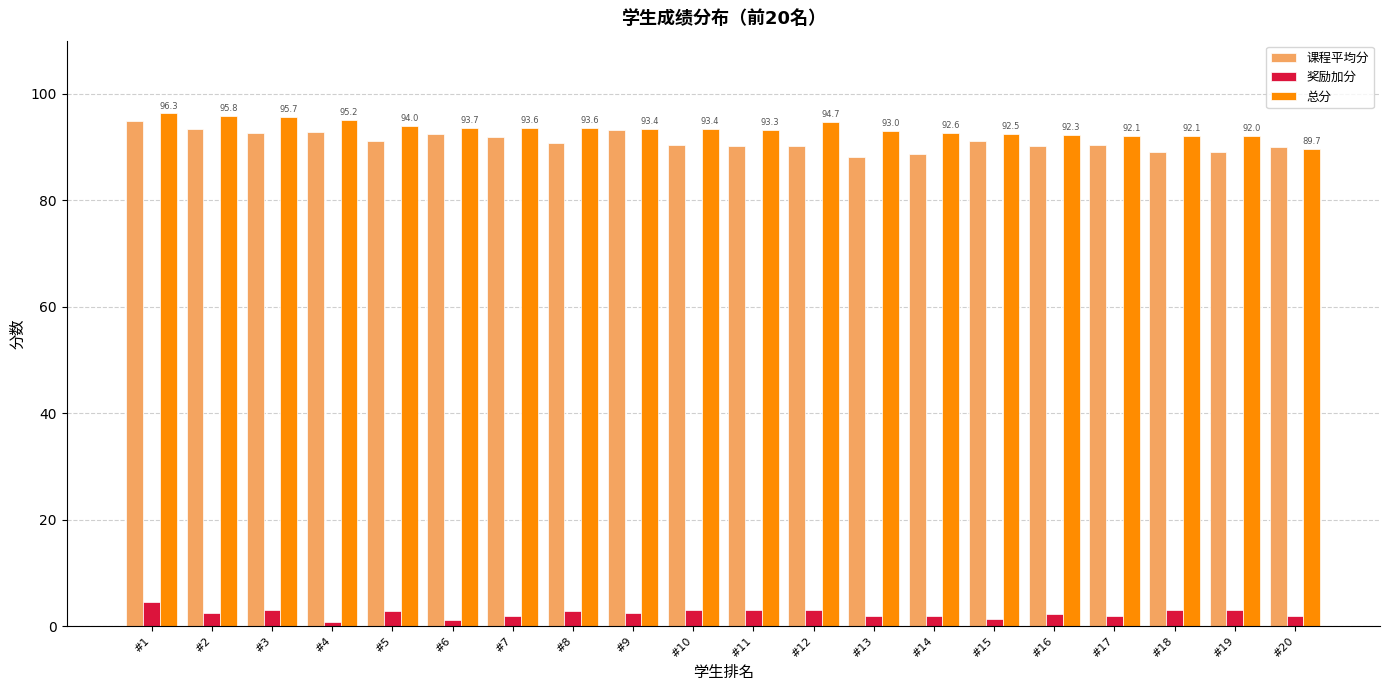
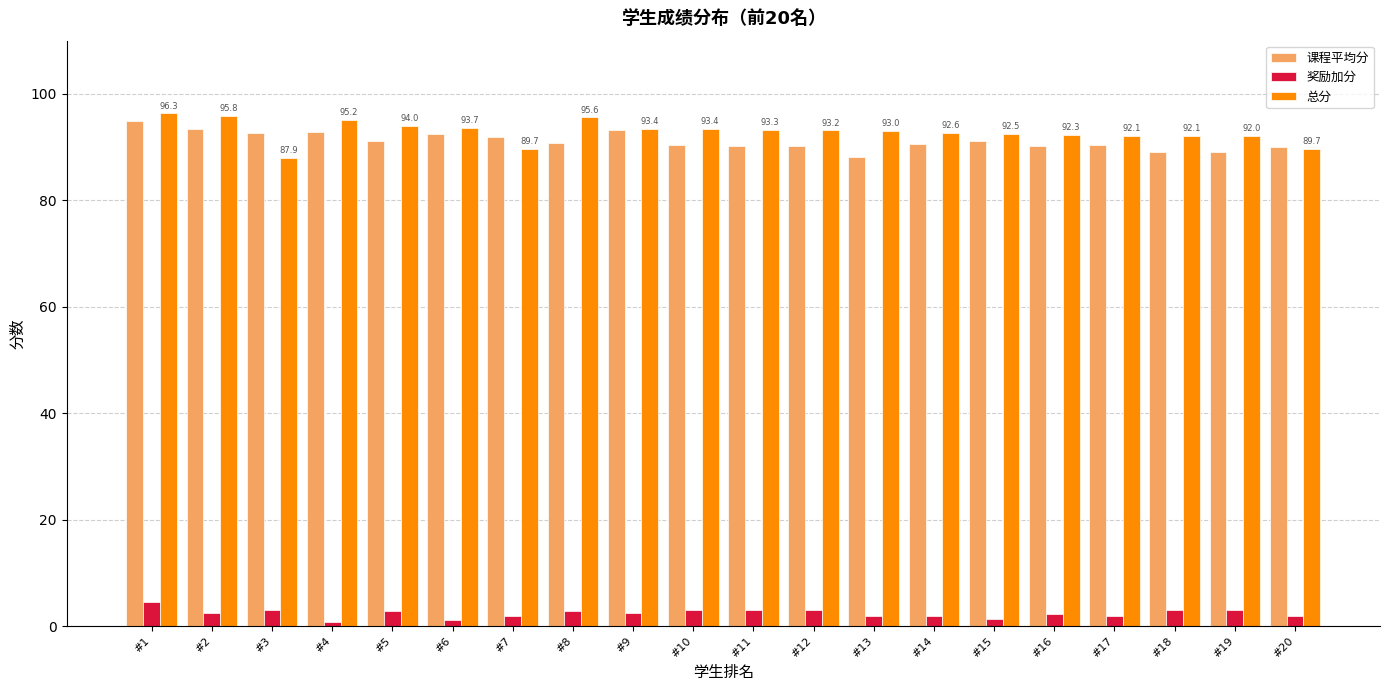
  {
    "课程平均分": {
      "#1": 95,
      "#2": 93,
      "#3": 93,
      "#4": 93,
      "#5": 91,
      "#6": 93,
      "#7": 92,
      "#8": 91,
      "#9": 93,
      "#10": 90,
      "#11": 90,
      "#12": 90,
      "#13": 88,
-     "#14": 89,
+     "#14": 91,
      "#15": 91,
      "#16": 90,
      "#17": 90,
      "#18": 89,
      "#19": 89,
      "#20": 90
    },
    "奖励加分": {
      "#1": 5,
      "#2": 2,
      "#3": 3,
      "#4": 1,
      "#5": 3,
      "#6": 1,
      "#7": 2,
      "#8": 3,
      "#9": 2,
      "#10": 3,
      "#11": 3,
      "#12": 3,
      "#13": 2,
      "#14": 2,
      "#15": 1,
      "#16": 2,
      "#17": 2,
      "#18": 3,
      "#19": 3,
      "#20": 2
    },
    "总分": {
      "#1": 96.3,
      "#2": 95.8,
-     "#3": 95.7,
+     "#3": 87.9,
      "#4": 95.2,
      "#5": 94.0,
      "#6": 93.7,
-     "#7": 93.6,
-     "#8": 93.6,
+     "#7": 89.7,
+     "#8": 95.6,
      "#9": 93.4,
      "#10": 93.4,
      "#11": 93.3,
-     "#12": 94.7,
+     "#12": 93.2,
      "#13": 93.0,
      "#14": 92.6,
      "#15": 92.5,
      "#16": 92.3,
      "#17": 92.1,
      "#18": 92.1,
      "#19": 92.0,
      "#20": 89.7
    }
  }
